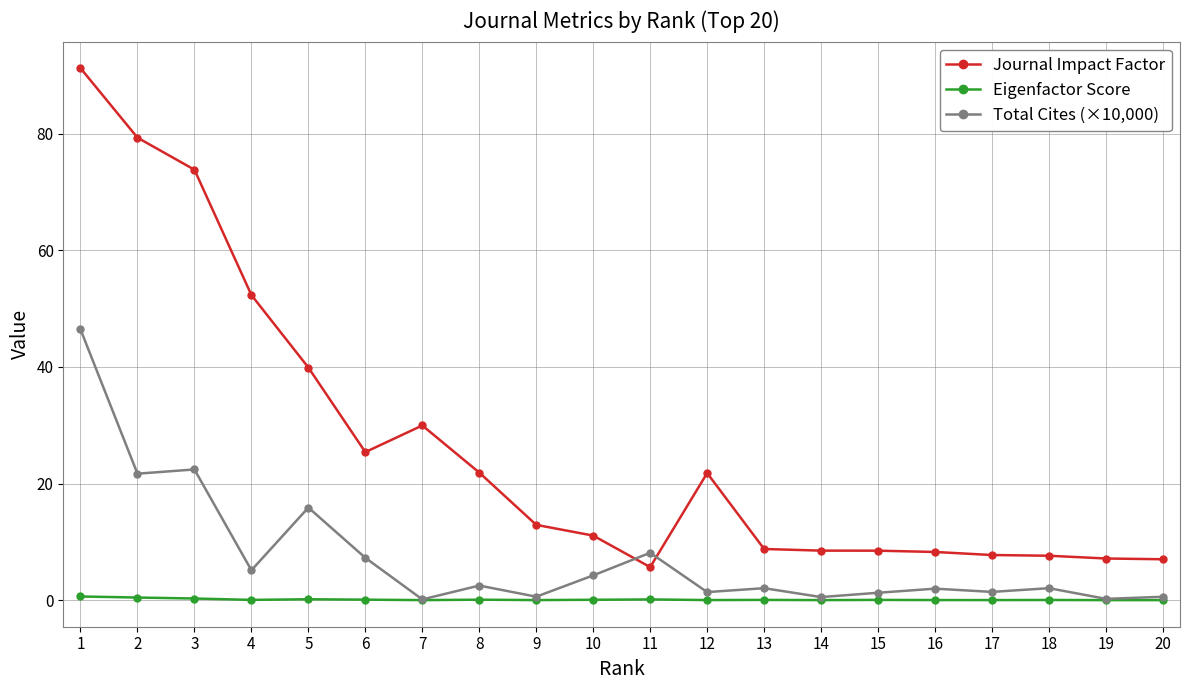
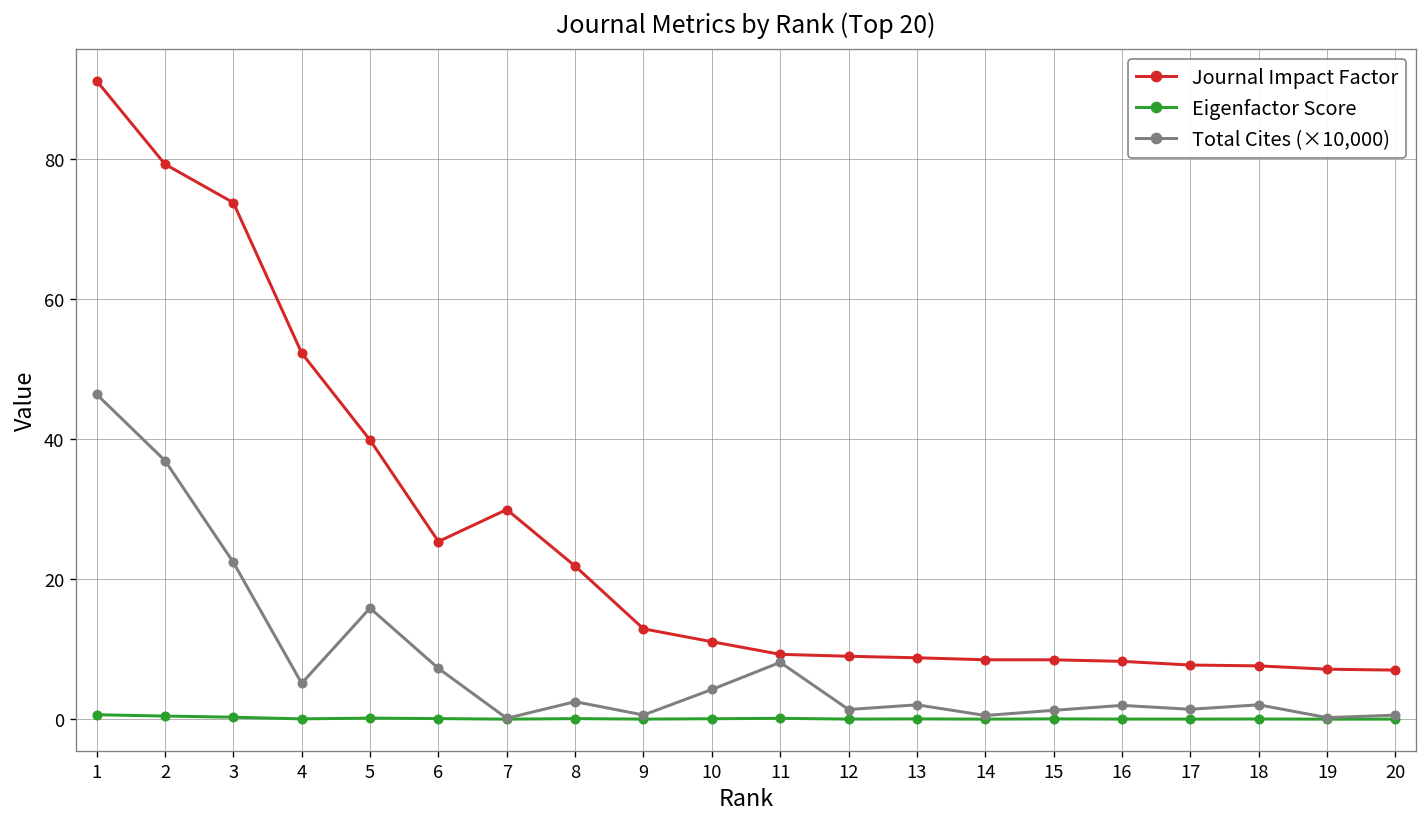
  {
    "Journal Impact Factor": {
      "1": 91,
      "2": 79,
      "3": 74,
      "4": 52,
      "5": 40,
      "6": 25,
      "7": 30,
      "8": 22,
      "9": 13,
      "10": 11,
-     "11": 6,
-     "12": 22,
+     "11": 9,
+     "12": 9,
      "13": 9,
      "14": 8,
      "15": 8,
      "16": 8,
      "17": 8,
      "18": 8,
      "19": 7,
      "20": 7
    },
    "Eigenfactor Score": {
      "1": 1,
      "2": 0,
      "3": 0,
      "4": 0,
      "5": 0,
      "6": 0,
      "8": 0,
      "9": 0,
      "10": 0,
      "11": 0,
      "12": 0,
      "13": 0,
      "14": 0,
      "15": 0,
      "16": 0,
      "17": 0,
      "18": 0,
      "20": 0
    },
    "Total Cites (×10,000)": {
      "1": 46,
-     "2": 22,
+     "2": 37,
      "3": 22,
      "4": 5,
      "5": 16,
      "6": 7,
      "8": 3,
      "9": 1,
      "10": 4,
      "11": 8,
      "12": 1,
      "13": 2,
      "14": 1,
      "15": 1,
      "16": 2,
      "17": 1,
      "18": 2,
      "20": 1
    }
  }
